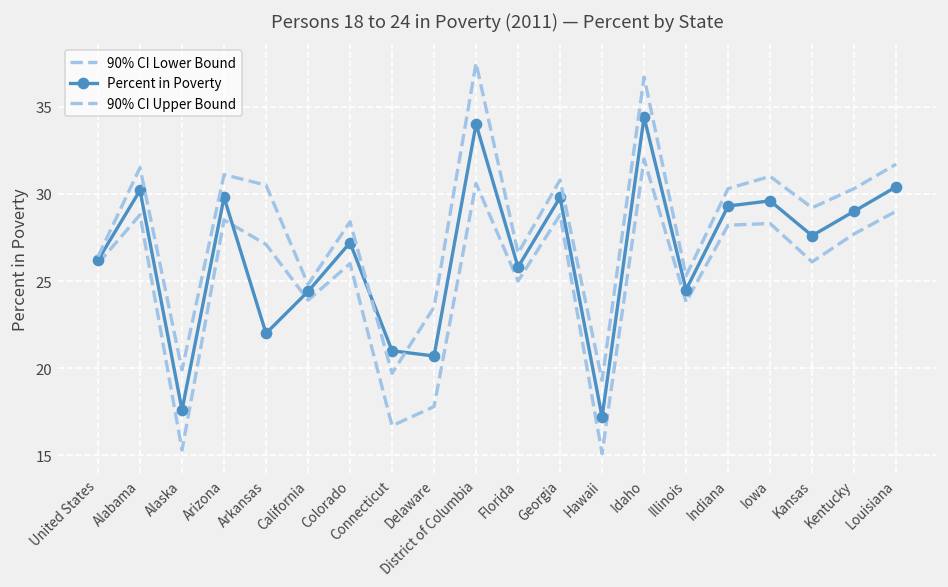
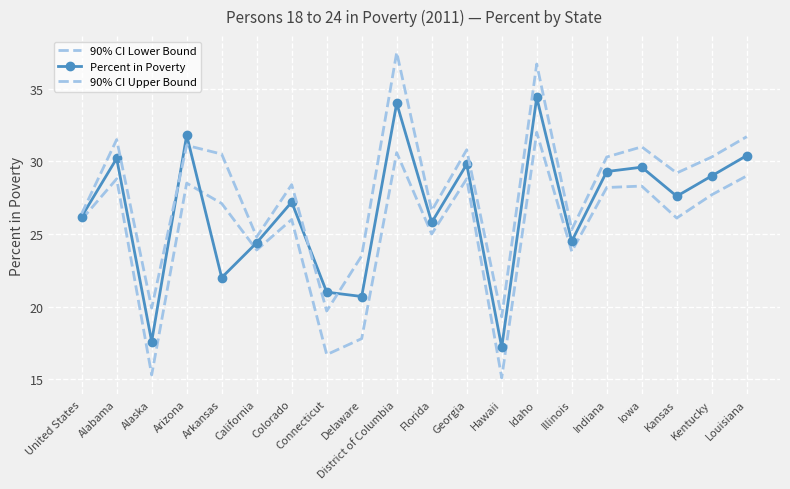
  {
    "Percent in Poverty": {
      "United States": 26.2,
      "Alabama": 30.2,
      "Alaska": 17.6,
-     "Arizona": 29.8,
+     "Arizona": 31.8,
      "Arkansas": 22.0,
      "California": 24.4,
      "Colorado": 27.2,
      "Connecticut": 21.0,
      "Delaware": 20.7,
      "District of Columbia": 34.0,
      "Florida": 25.8,
      "Georgia": 29.8,
      "Hawaii": 17.2,
      "Idaho": 34.4,
      "Illinois": 24.5,
      "Indiana": 29.3,
      "Iowa": 29.6,
      "Kansas": 27.6,
      "Kentucky": 29.0,
      "Louisiana": 30.4
    }
  }
